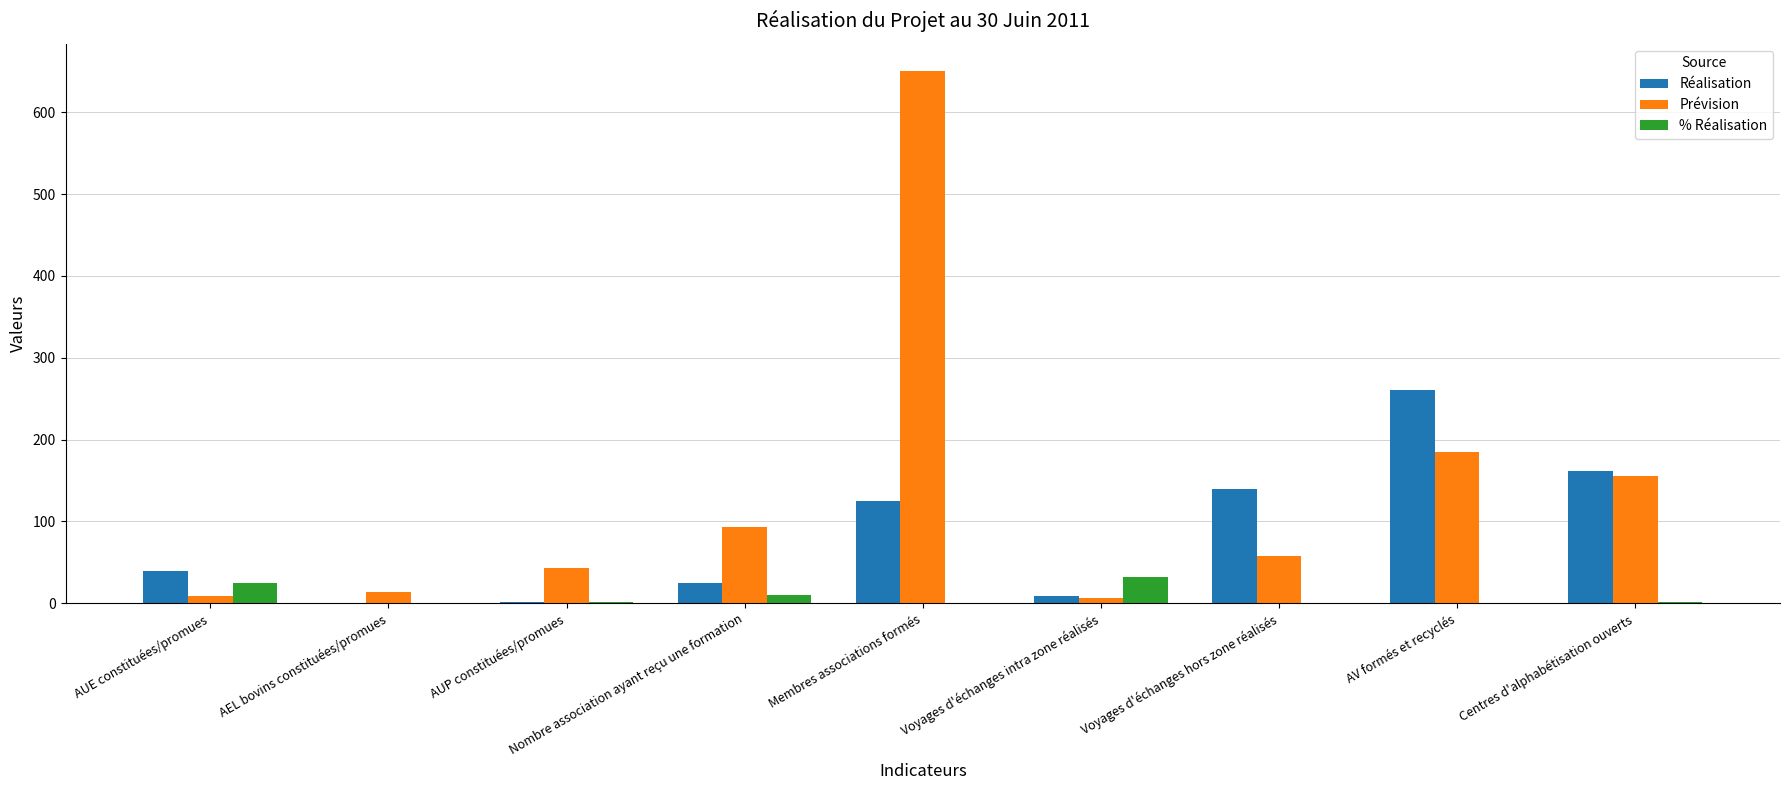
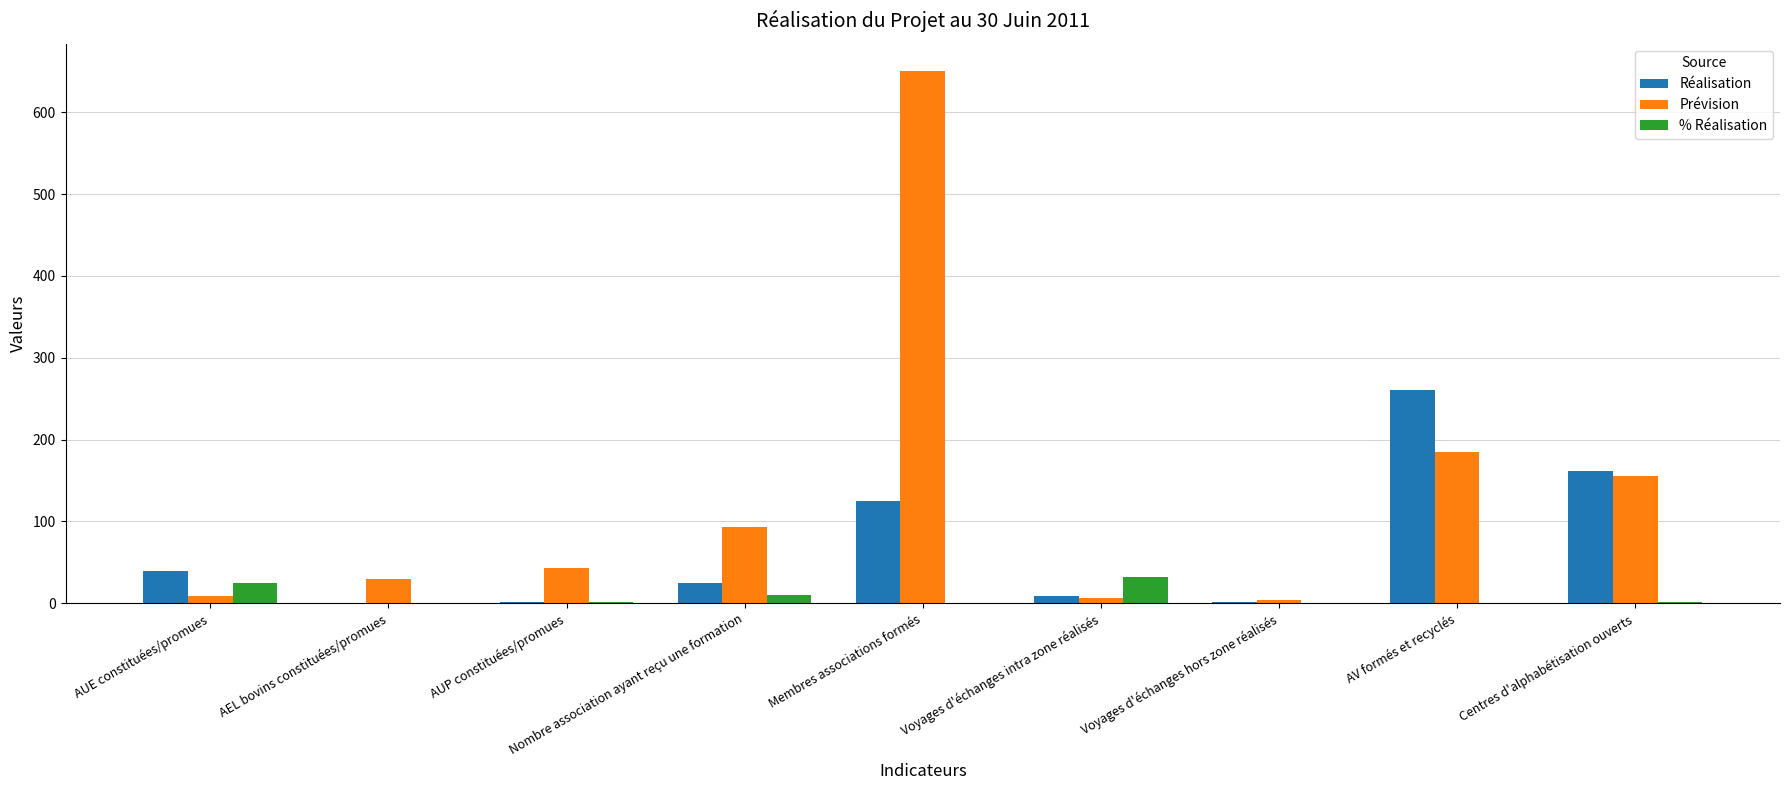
  {
    "Réalisation": {
      "AUE constituées/promues": 40,
      "AEL bovins constituées/promues": 0,
      "Nombre association ayant reçu une formation": 30,
      "Membres associations formés": 130,
      "Voyages d'échanges intra zone réalisés": 10,
-     "Voyages d'échanges hors zone réalisés": 140,
+     "Voyages d'échanges hors zone réalisés": 0,
      "AV formés et recyclés": 260,
      "Centres d'alphabétisation ouverts": 160
    },
    "Prévision": {
      "AUE constituées/promues": 10,
-     "AEL bovins constituées/promues": 10,
+     "AEL bovins constituées/promues": 30,
      "AUP constituées/promues": 40,
      "Nombre association ayant reçu une formation": 90,
      "Membres associations formés": 650,
      "Voyages d'échanges intra zone réalisés": 10,
-     "Voyages d'échanges hors zone réalisés": 60,
+     "Voyages d'échanges hors zone réalisés": 0,
      "AV formés et recyclés": 190,
      "Centres d'alphabétisation ouverts": 160
    },
    "% Réalisation": {
      "AUE constituées/promues": 30,
      "AEL bovins constituées/promues": 0,
      "Nombre association ayant reçu une formation": 10,
      "Voyages d'échanges intra zone réalisés": 30
    }
  }
